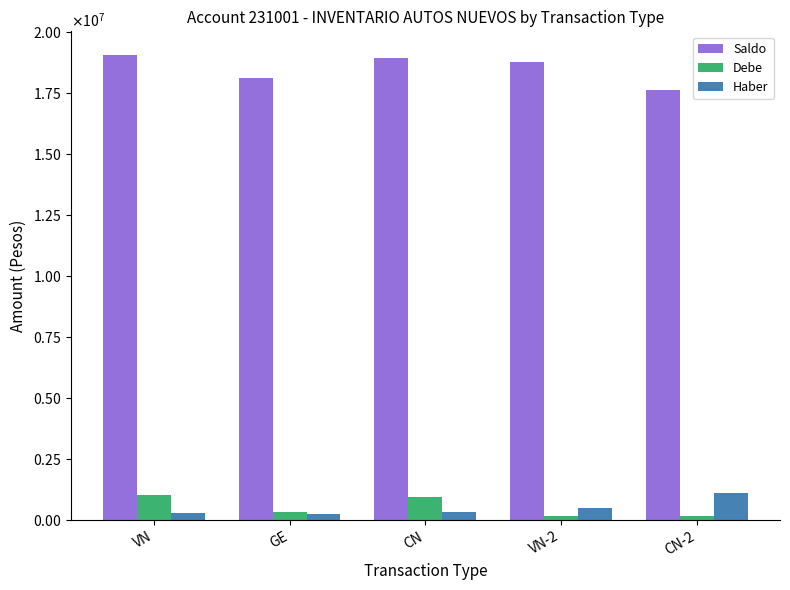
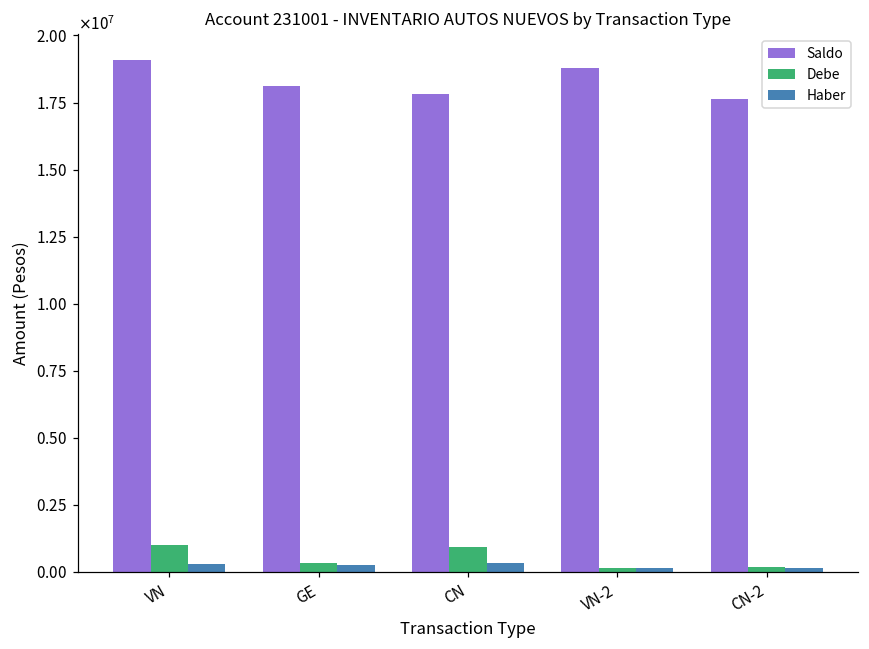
  {
    "Saldo": {
      "VN": 19100000,
      "GE": 18100000,
-     "CN": 18900000,
+     "CN": 17800000,
      "VN-2": 18800000,
      "CN-2": 17600000
    },
    "Debe": {
      "VN": 1000000,
      "GE": 300000,
      "CN": 900000,
      "VN-2": 200000,
      "CN-2": 200000
    },
    "Haber": {
      "VN": 300000,
      "GE": 300000,
      "CN": 300000,
-     "VN-2": 500000,
-     "CN-2": 1100000
+     "VN-2": 100000,
+     "CN-2": 200000
    }
  }
